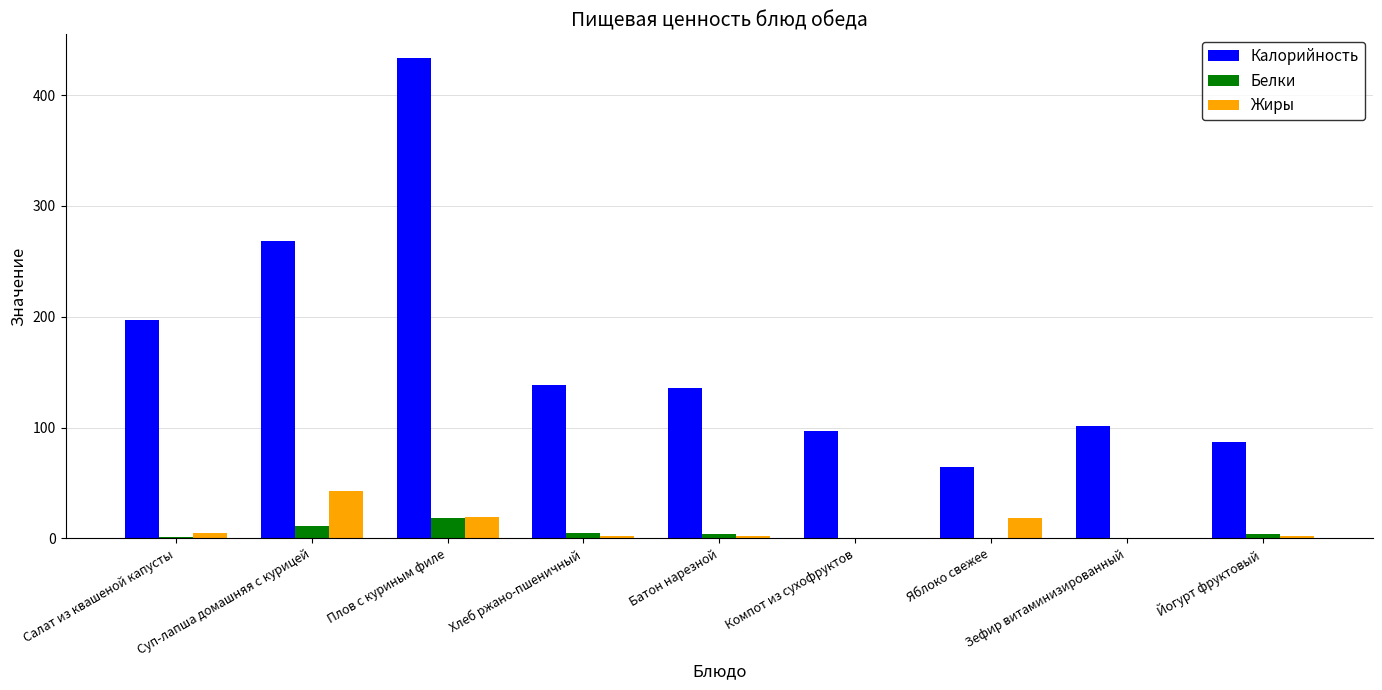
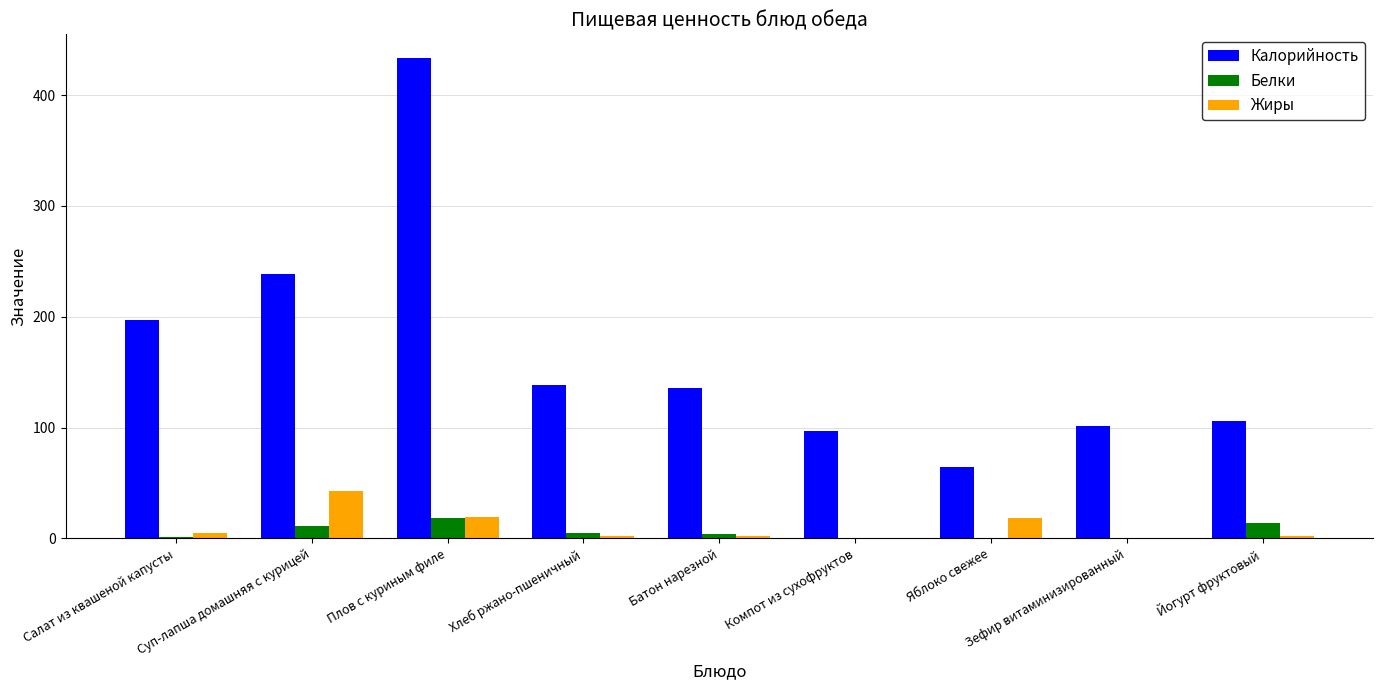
  {
    "Калорийность": {
      "Салат из квашеной капусты": 197,
-     "Суп-лапша домашняя с курицей": 269,
+     "Суп-лапша домашняя с курицей": 239,
      "Плов с куриным филе": 433,
      "Хлеб ржано-пшеничный": 138,
      "Батон нарезной": 136,
      "Компот из сухофруктов": 97,
      "Яблоко свежее": 64,
      "Зефир витаминизированный": 102,
-     "Йогурт фруктовый": 87
+     "Йогурт фруктовый": 106
    },
    "Белки": {
      "Суп-лапша домашняя с курицей": 11,
      "Плов с куриным филе": 18,
      "Хлеб ржано-пшеничный": 5,
      "Батон нарезной": 4,
-     "Йогурт фруктовый": 4
+     "Йогурт фруктовый": 14
    },
    "Жиры": {
      "Салат из квашеной капусты": 5,
      "Суп-лапша домашняя с курицей": 43,
      "Плов с куриным филе": 19,
      "Хлеб ржано-пшеничный": 3,
      "Батон нарезной": 2,
      "Яблоко свежее": 18,
      "Йогурт фруктовый": 3
    }
  }
